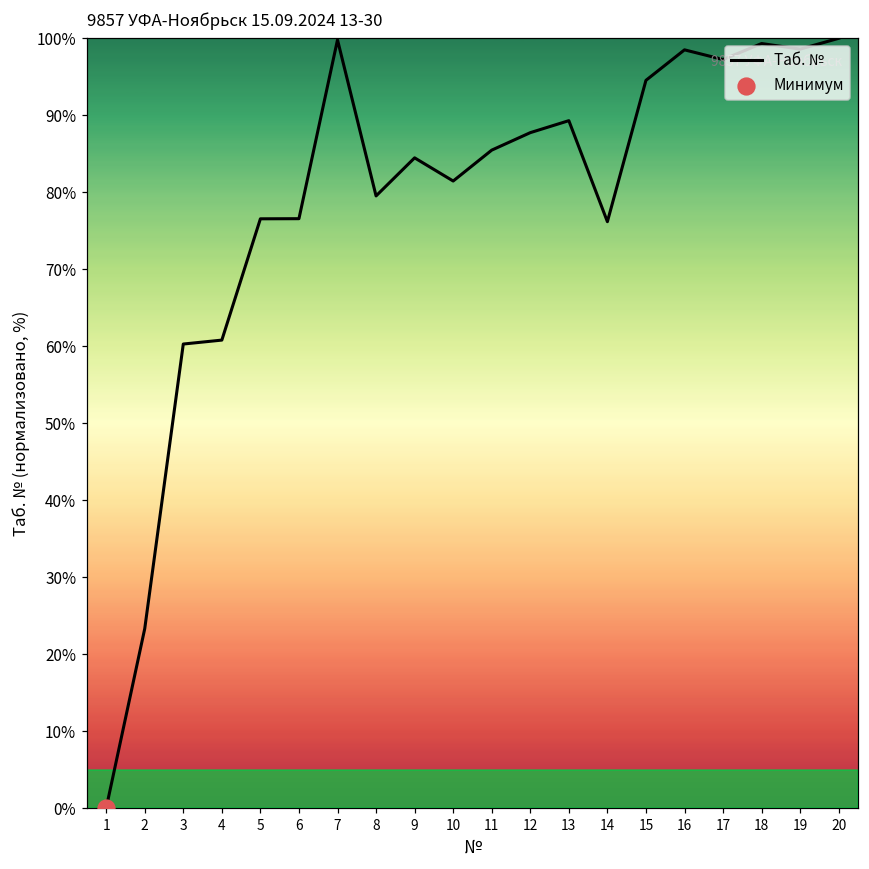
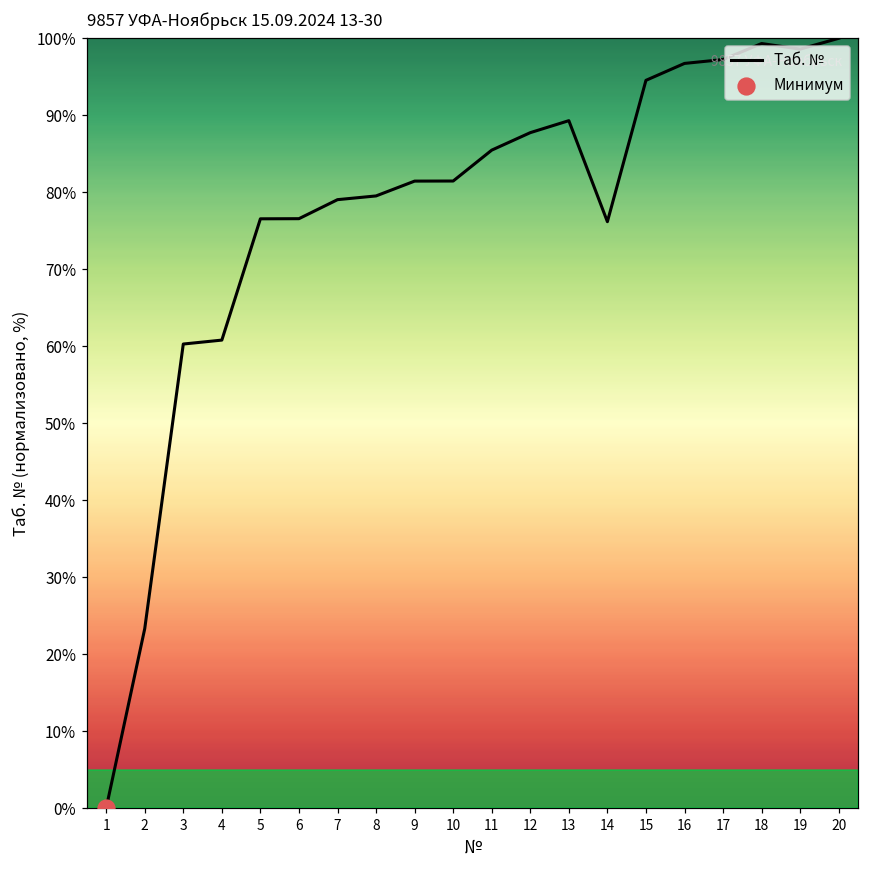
  {
    "Таб. №": {
      "2": "23%",
      "3": "60%",
      "4": "61%",
      "5": "77%",
      "6": "77%",
-     "7": "100%",
+     "7": "79%",
      "8": "80%",
-     "9": "84%",
+     "9": "81%",
      "10": "81%",
      "11": "85%",
      "12": "88%",
      "13": "89%",
      "14": "76%",
      "15": "95%",
-     "16": "99%",
+     "16": "97%",
      "18": "99%",
      "20": "100%"
    }
  }
